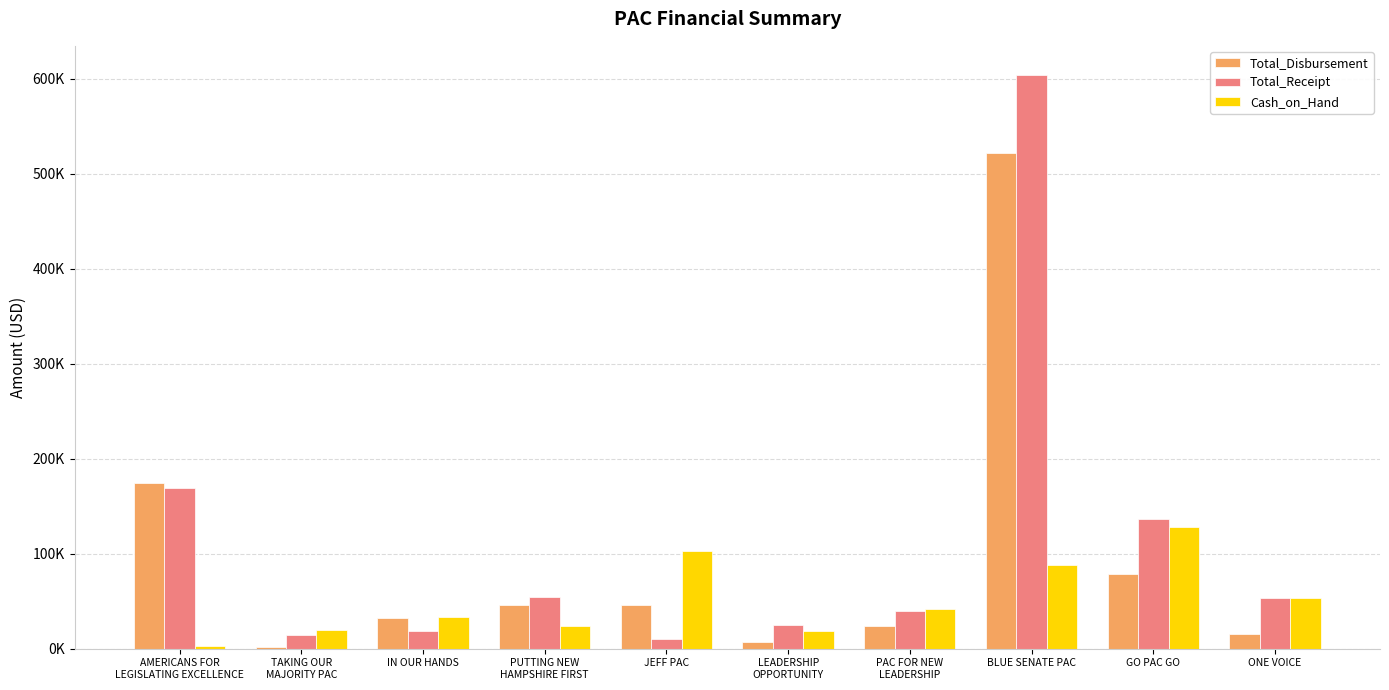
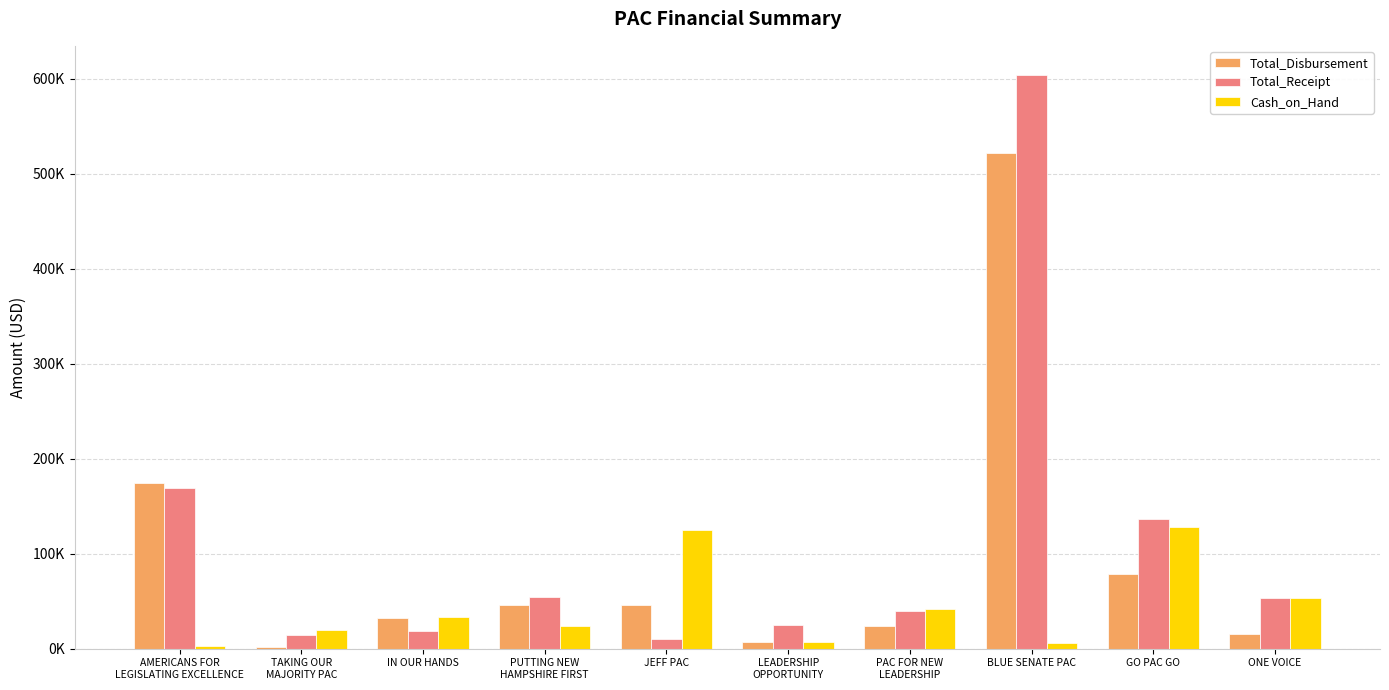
  {
    "Cash_on_Hand": {
      "AMERICANS FOR LEGISLATING EXCELLENCE": 0,
      "TAKING OUR MAJORITY PAC": 20000,
      "IN OUR HANDS": 30000,
      "PUTTING NEW HAMPSHIRE FIRST": 20000,
-     "JEFF PAC": 100000,
-     "LEADERSHIP OPPORTUNITY": 20000,
+     "JEFF PAC": 130000,
+     "LEADERSHIP OPPORTUNITY": 10000,
      "PAC FOR NEW LEADERSHIP": 40000,
-     "BLUE SENATE PAC": 90000,
+     "BLUE SENATE PAC": 10000,
      "GO PAC GO": 130000,
      "ONE VOICE": 50000
    }
  }
